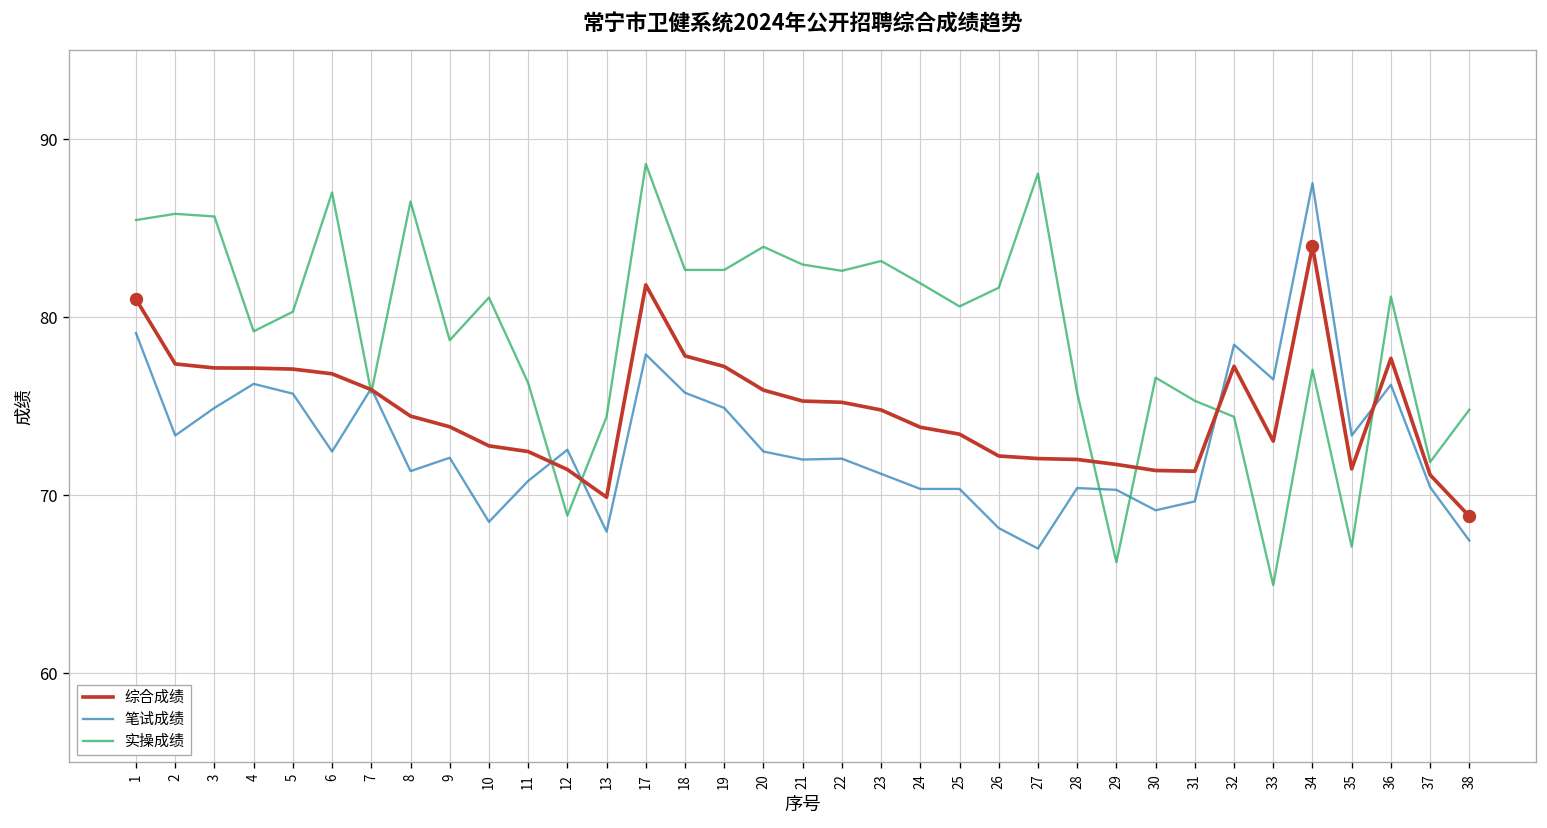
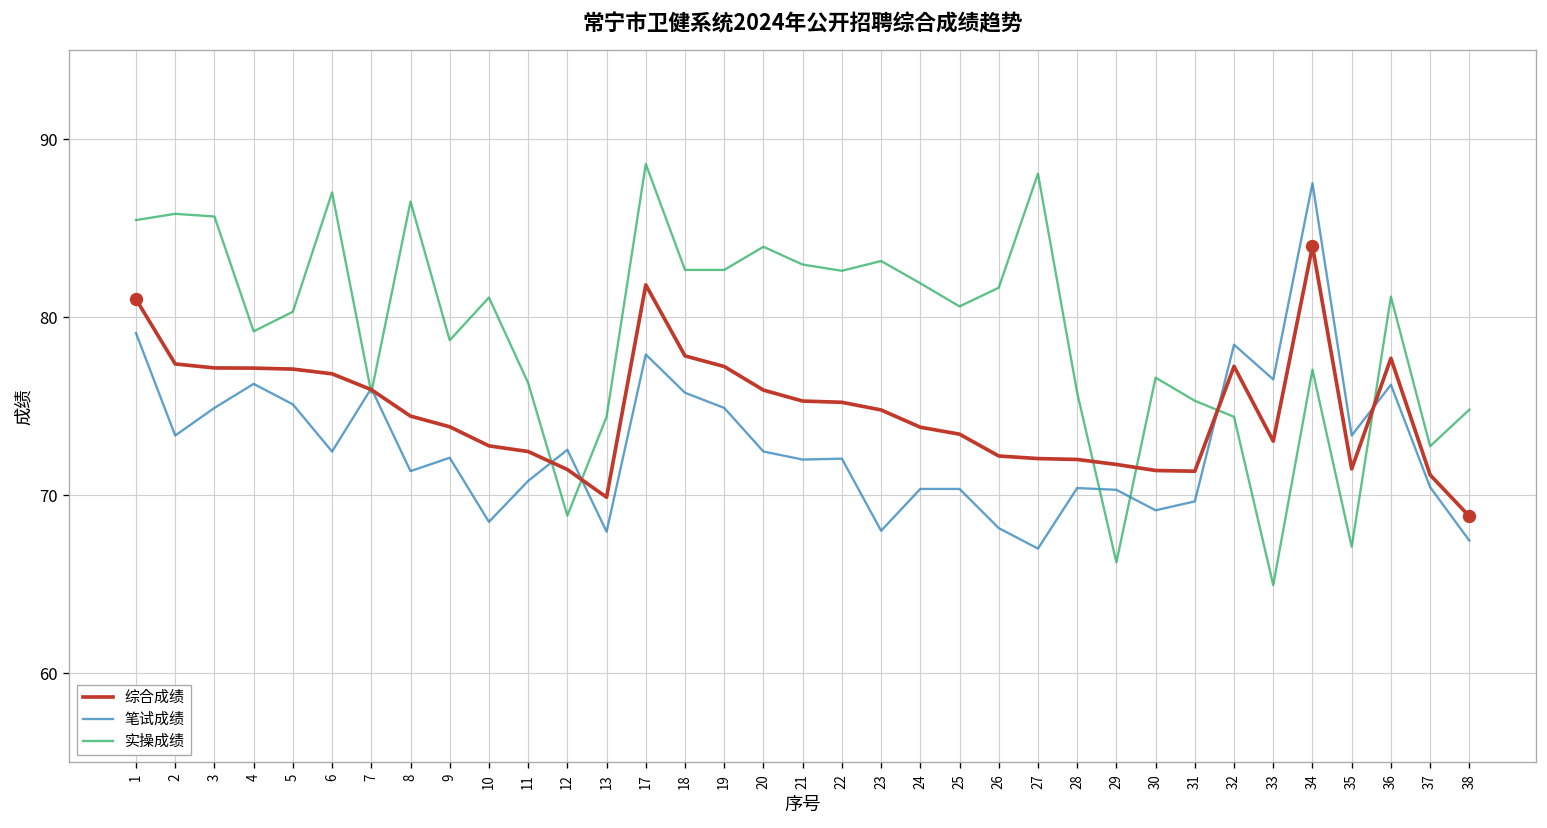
  {
    "笔试成绩": {
      "1": 79.1,
      "2": 73.4,
      "3": 74.9,
      "4": 76.3,
-     "5": 75.7,
+     "5": 75.1,
      "6": 72.5,
      "8": 71.4,
      "9": 72.1,
      "10": 68.5,
      "11": 70.8,
      "12": 72.6,
      "13": 68.0,
      "17": 77.9,
      "18": 75.8,
      "19": 74.9,
      "20": 72.5,
      "21": 72.0,
      "22": 72.1,
-     "23": 71.2,
+     "23": 68.0,
      "24": 70.4,
      "25": 70.4,
      "26": 68.2,
      "27": 67.0,
      "28": 70.4,
      "29": 70.3,
      "30": 69.2,
      "31": 69.7,
      "32": 78.5,
      "33": 76.5,
      "34": 87.5,
      "35": 73.4,
      "36": 76.2,
      "37": 70.5,
      "38": 67.5
    },
    "实操成绩": {
      "1": 85.5,
      "2": 85.8,
      "3": 85.7,
      "4": 79.2,
      "5": 80.3,
      "6": 87.0,
      "7": 75.8,
      "8": 86.5,
      "9": 78.7,
      "10": 81.1,
      "11": 76.3,
      "12": 68.9,
      "13": 74.4,
      "17": 88.6,
      "18": 82.7,
      "19": 82.7,
      "20": 84.0,
      "21": 83.0,
      "22": 82.6,
      "23": 83.2,
      "24": 81.9,
      "25": 80.6,
      "26": 81.7,
      "27": 88.1,
      "28": 75.8,
      "29": 66.2,
      "30": 76.6,
      "31": 75.3,
      "32": 74.4,
      "33": 65.0,
      "34": 77.1,
      "35": 67.1,
      "36": 81.2,
-     "37": 71.9,
+     "37": 72.8,
      "38": 74.8
    }
  }
